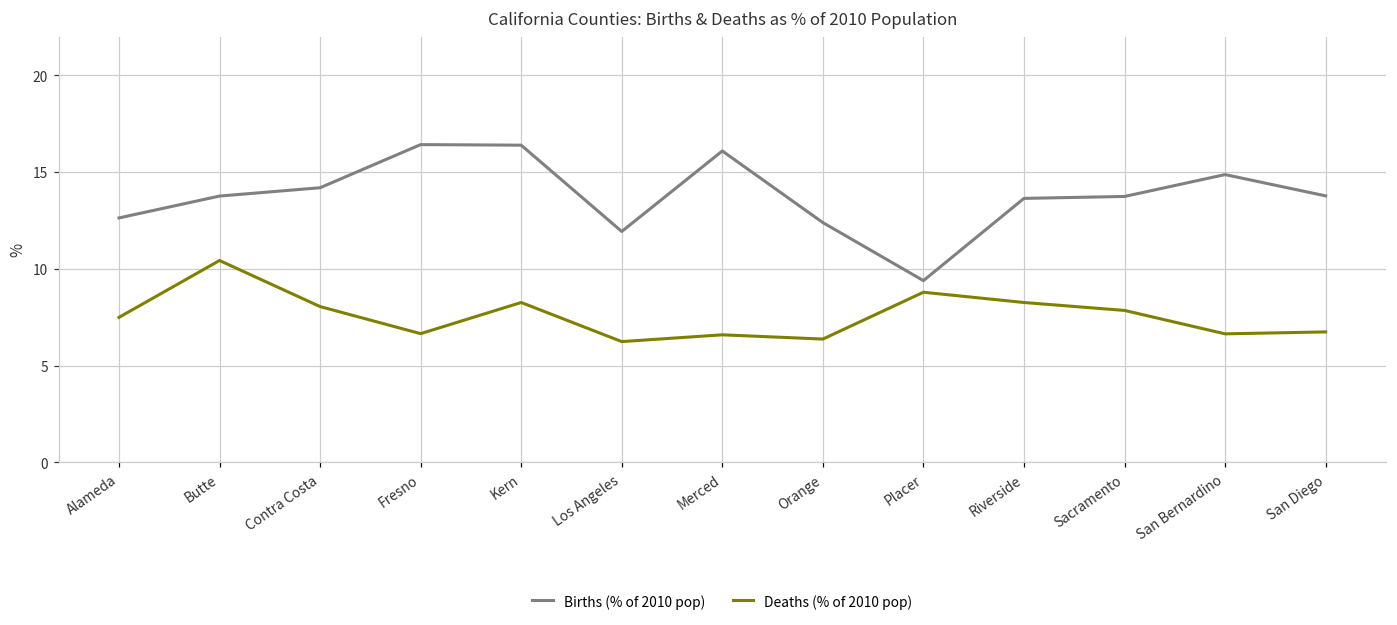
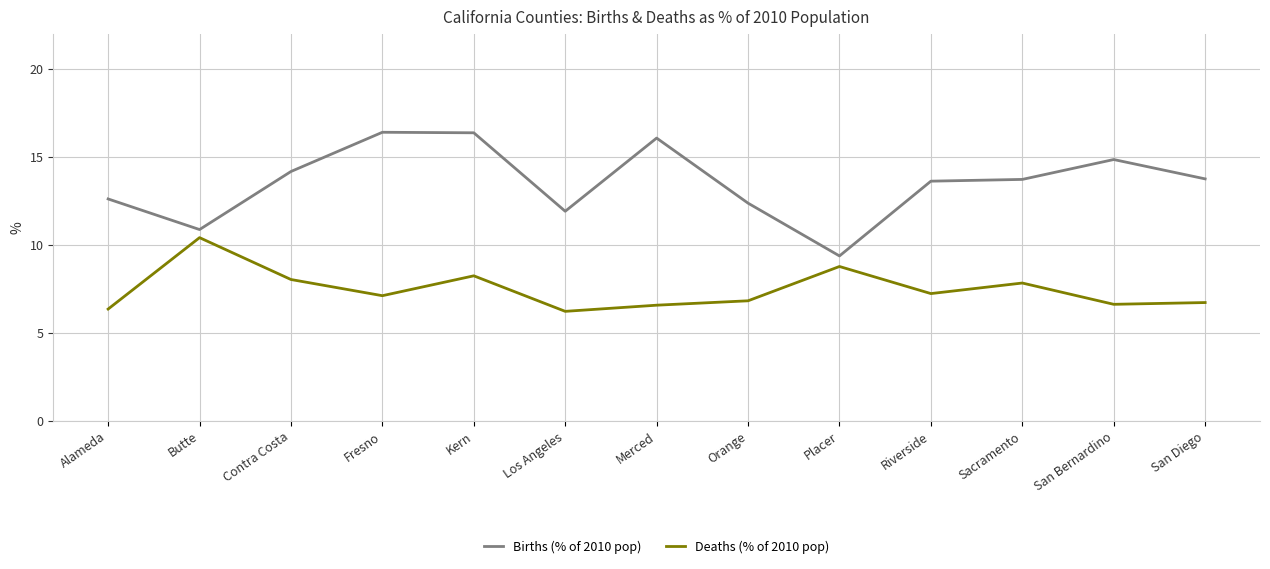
  {
    "Births (% of 2010 pop)": {
      "Alameda": 12.6,
-     "Butte": 13.8,
+     "Butte": 10.9,
      "Contra Costa": 14.2,
      "Fresno": 16.4,
      "Kern": 16.4,
      "Los Angeles": 11.9,
      "Merced": 16.1,
      "Orange": 12.4,
      "Placer": 9.4,
      "Riverside": 13.6,
      "Sacramento": 13.7,
      "San Bernardino": 14.9,
      "San Diego": 13.8
    },
    "Deaths (% of 2010 pop)": {
-     "Alameda": 7.5,
+     "Alameda": 6.4,
      "Butte": 10.4,
      "Contra Costa": 8.1,
-     "Fresno": 6.7,
+     "Fresno": 7.1,
      "Kern": 8.3,
      "Los Angeles": 6.2,
      "Merced": 6.6,
-     "Orange": 6.4,
+     "Orange": 6.8,
      "Placer": 8.8,
-     "Riverside": 8.3,
+     "Riverside": 7.3,
      "Sacramento": 7.9,
      "San Bernardino": 6.6,
      "San Diego": 6.7
    }
  }
